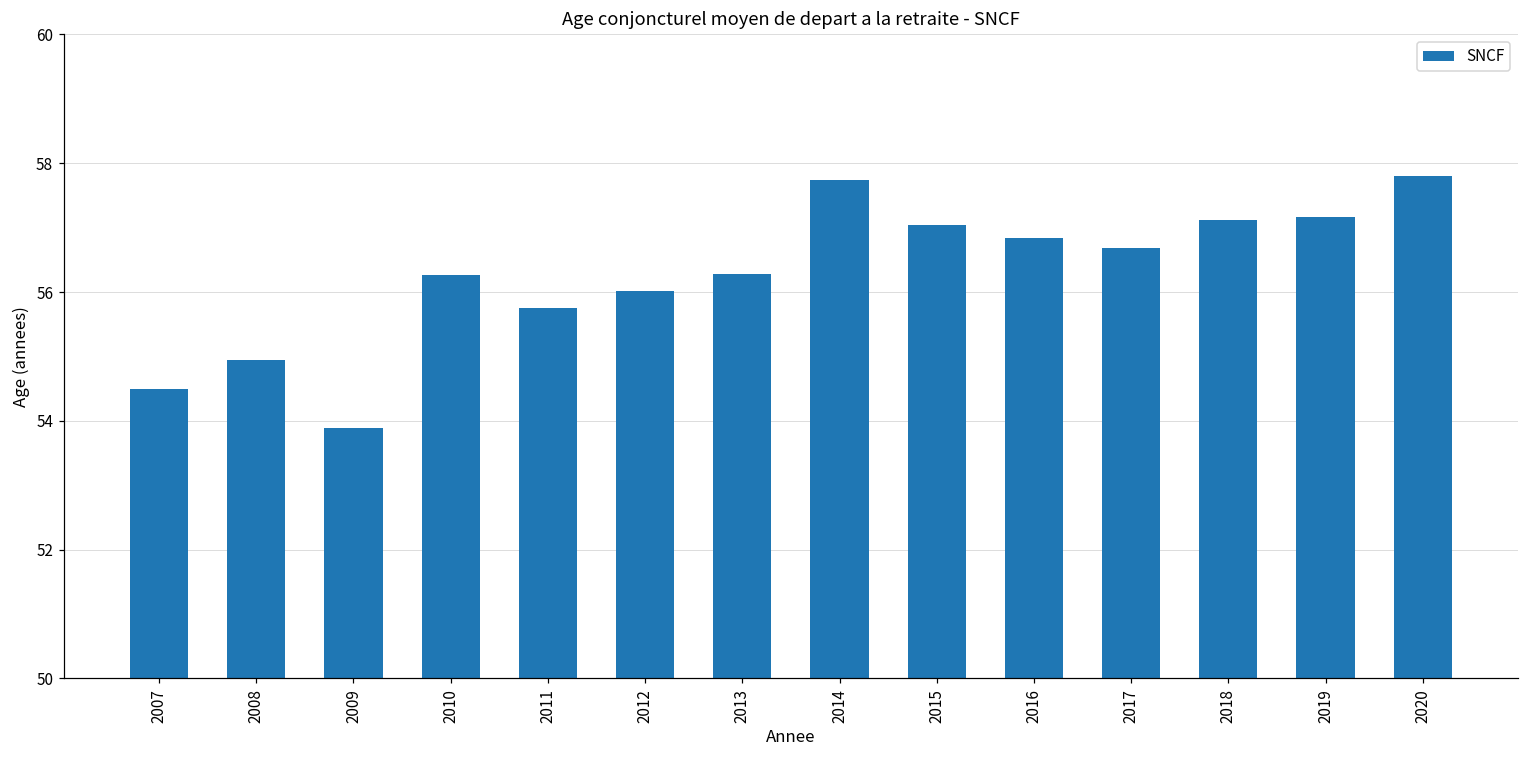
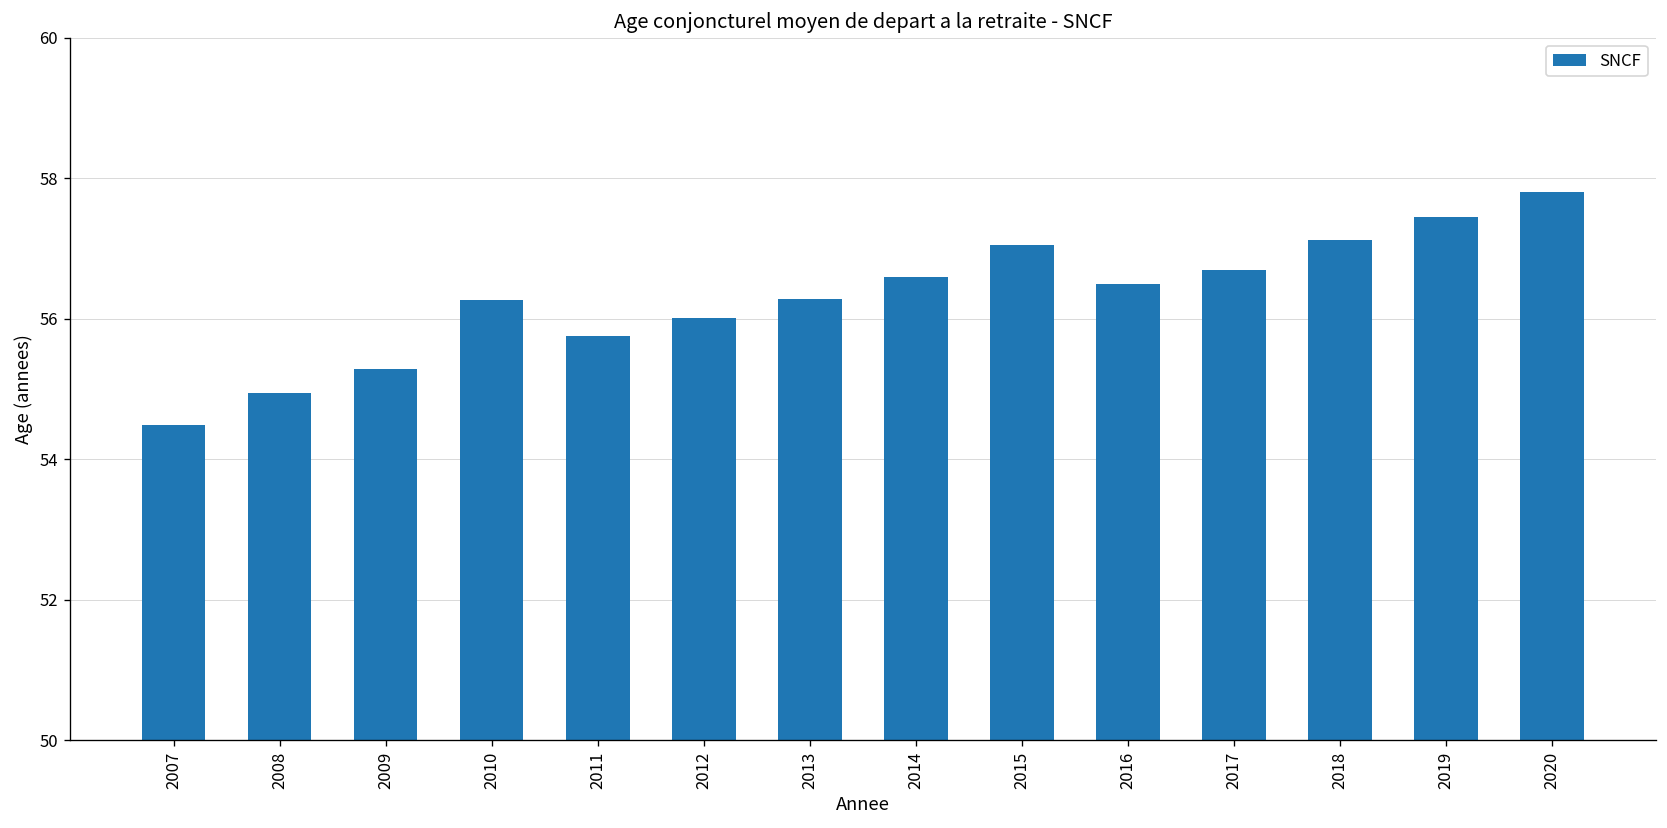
  {
    "2007": 54.5,
    "2008": 54.9,
-   "2009": 53.9,
+   "2009": 55.3,
    "2010": 56.3,
    "2011": 55.7,
    "2012": 56.0,
    "2013": 56.3,
-   "2014": 57.7,
+   "2014": 56.6,
    "2015": 57.0,
-   "2016": 56.8,
+   "2016": 56.5,
    "2017": 56.7,
    "2018": 57.1,
-   "2019": 57.2,
+   "2019": 57.5,
    "2020": 57.8
  }
